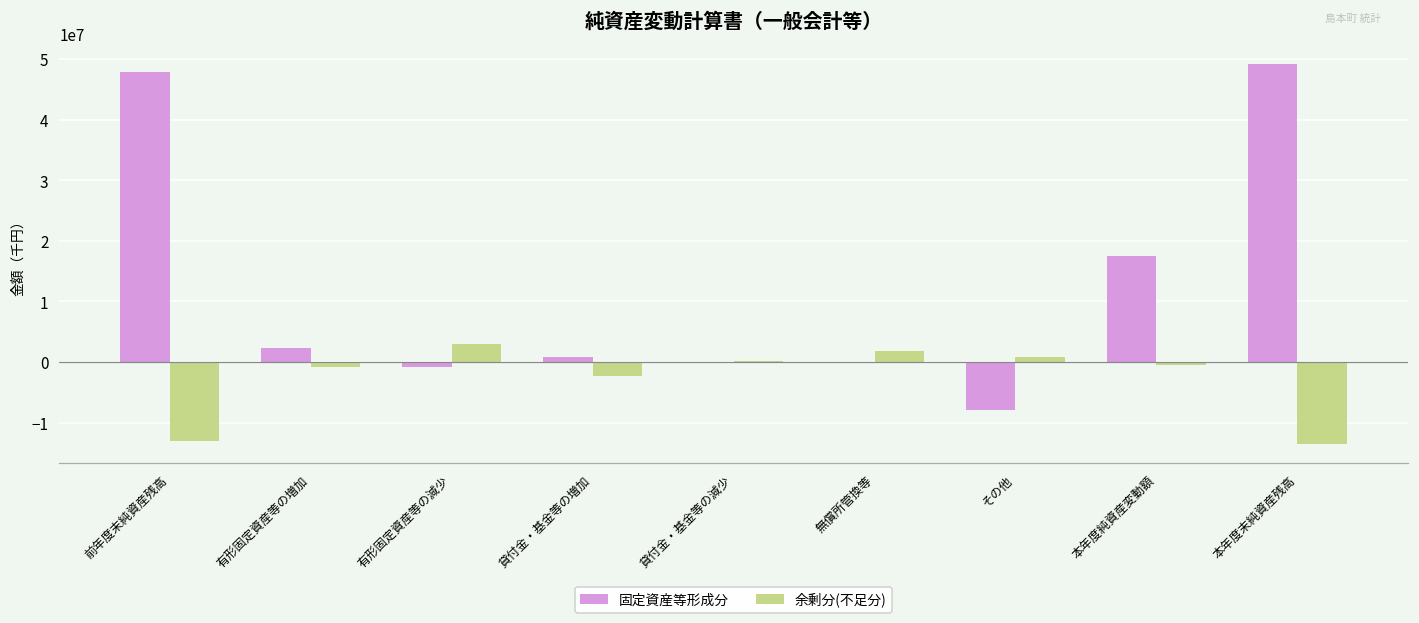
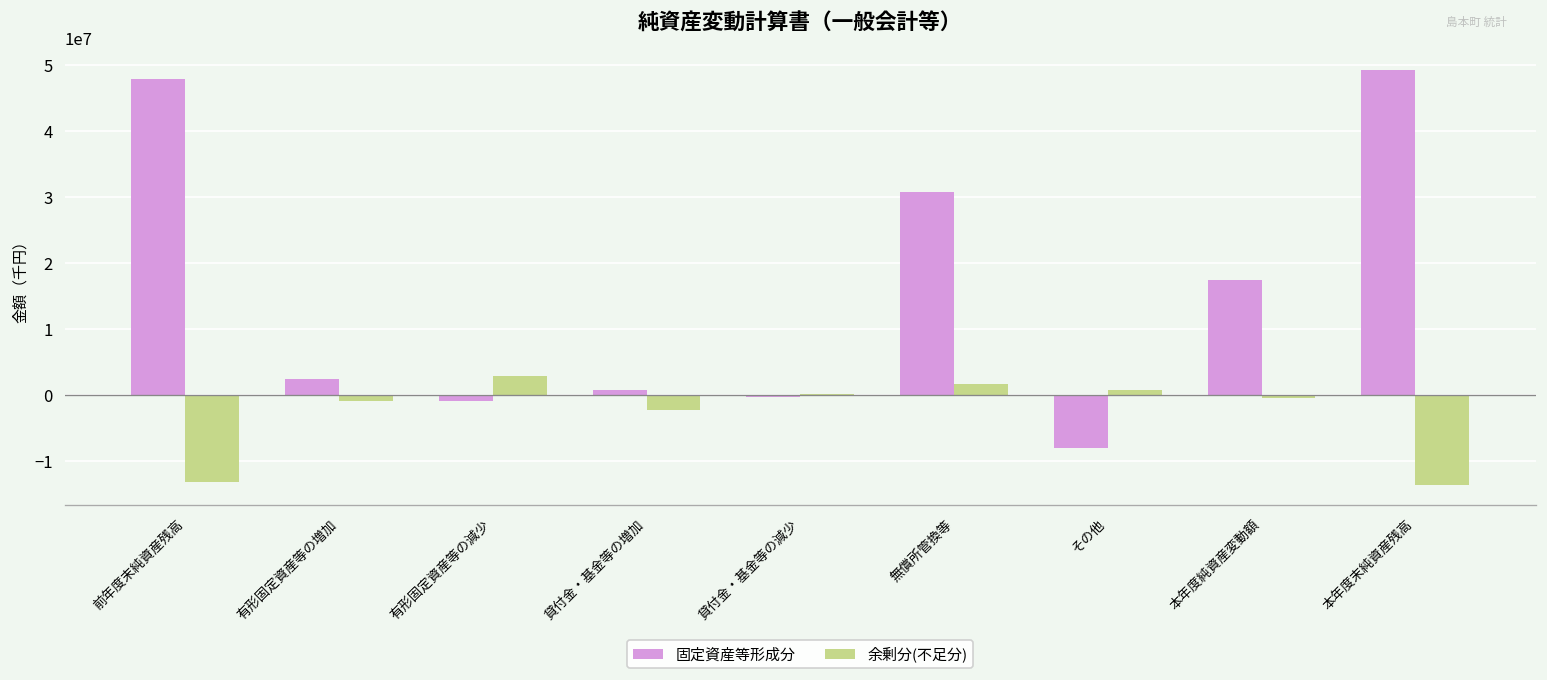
  {
    "固定資産等形成分": {
      "前年度末純資産残高": 48000000,
      "有形固定資産等の増加": 2000000,
      "有形固定資産等の減少": -1000000,
      "貸付金・基金等の増加": 1000000,
-     "無償所管換等": 0,
+     "無償所管換等": 31000000,
      "その他": -8000000,
      "本年度純資産変動額": 17000000,
      "本年度末純資産残高": 49000000
    },
    "余剰分(不足分)": {
      "前年度末純資産残高": -13000000,
      "有形固定資産等の増加": -1000000,
      "有形固定資産等の減少": 3000000,
      "貸付金・基金等の増加": -2000000,
      "無償所管換等": 2000000,
      "その他": 1000000,
      "本年度末純資産残高": -14000000
    }
  }
